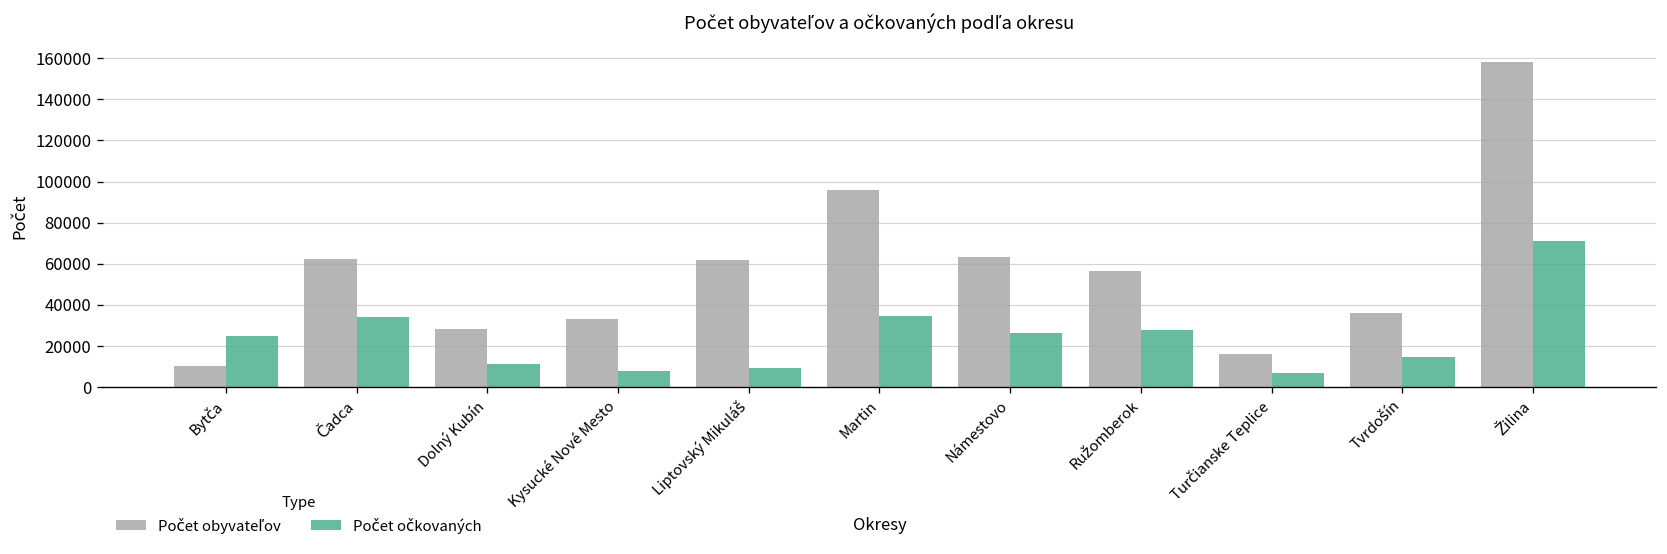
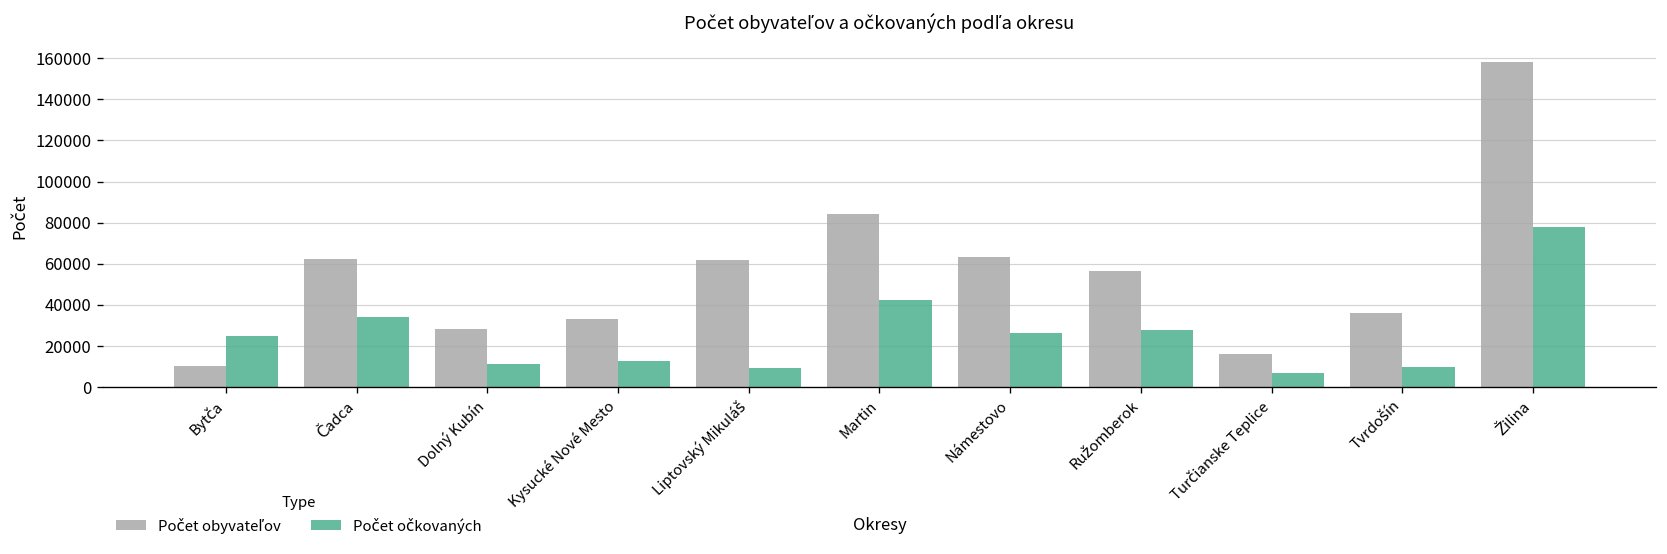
  {
    "Počet obyvateľov": {
      "Bytča": 10000,
      "Čadca": 62000,
      "Dolný Kubín": 28000,
      "Kysucké Nové Mesto": 33000,
      "Liptovský Mikuláš": 62000,
-     "Martin": 96000,
+     "Martin": 84000,
      "Námestovo": 63000,
      "Ružomberok": 56000,
      "Turčianske Teplice": 16000,
      "Tvrdošín": 36000,
      "Žilina": 158000
    },
    "Počet očkovaných": {
      "Bytča": 25000,
      "Čadca": 34000,
      "Dolný Kubín": 11000,
-     "Kysucké Nové Mesto": 8000,
+     "Kysucké Nové Mesto": 12000,
      "Liptovský Mikuláš": 9000,
-     "Martin": 35000,
+     "Martin": 43000,
      "Námestovo": 26000,
      "Ružomberok": 28000,
      "Turčianske Teplice": 7000,
-     "Tvrdošín": 15000,
-     "Žilina": 71000
+     "Tvrdošín": 10000,
+     "Žilina": 78000
    }
  }
